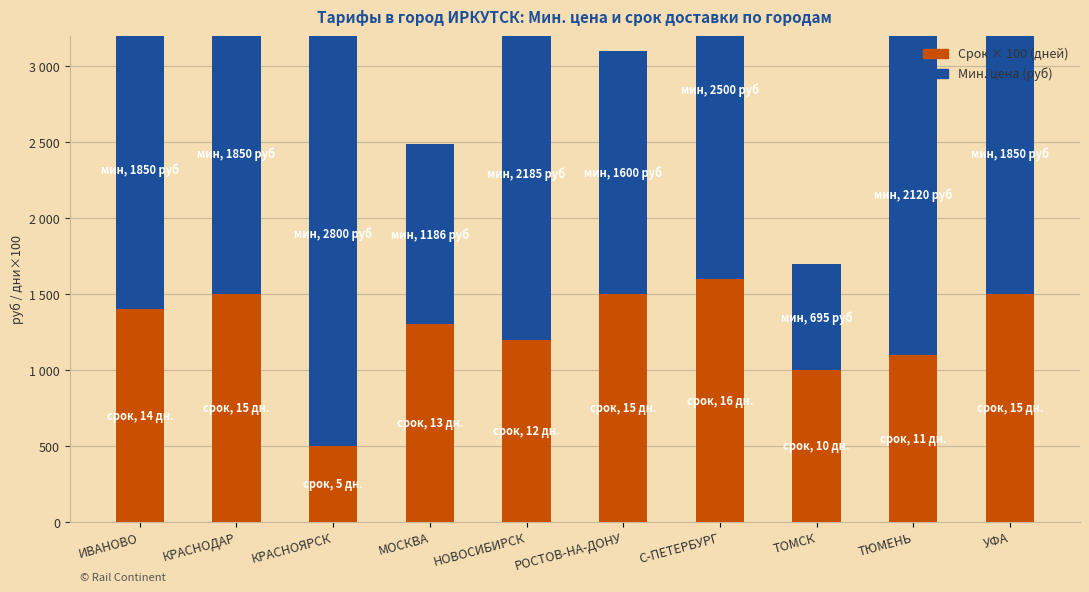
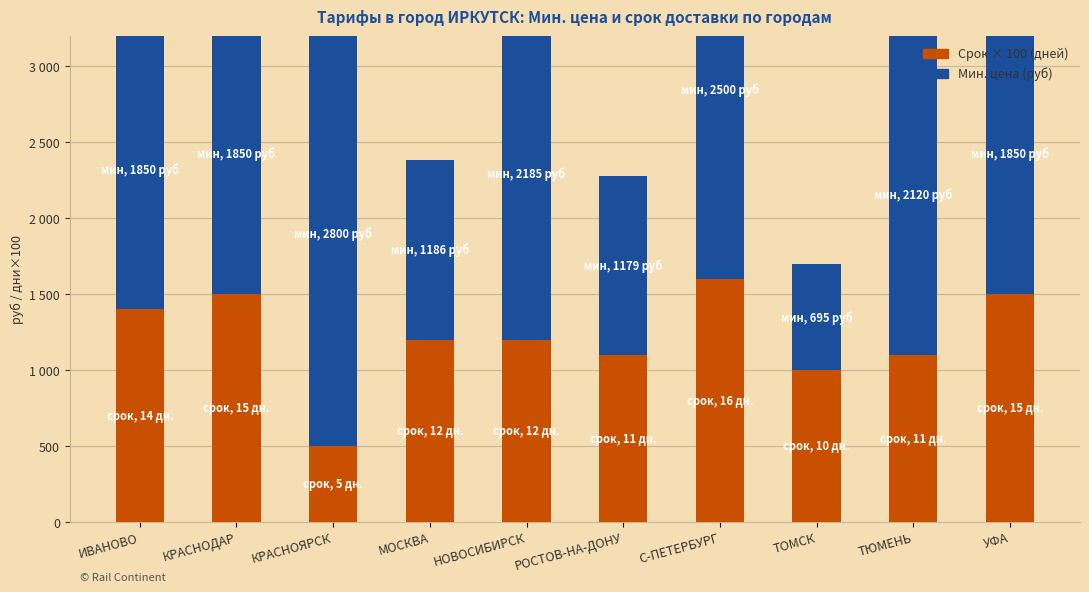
  {
    "Срок × 100 (дней)": {
-     "МОСКВА": 13,
-     "РОСТОВ-НА-ДОНУ": 15
+     "МОСКВА": 12,
+     "РОСТОВ-НА-ДОНУ": 11
    },
    "Мин. цена (руб)": {
      "МОСКВА": 1186,
-     "РОСТОВ-НА-ДОНУ": 1600,
+     "РОСТОВ-НА-ДОНУ": 1179,
      "ТОМСК": 695
    }
  }
